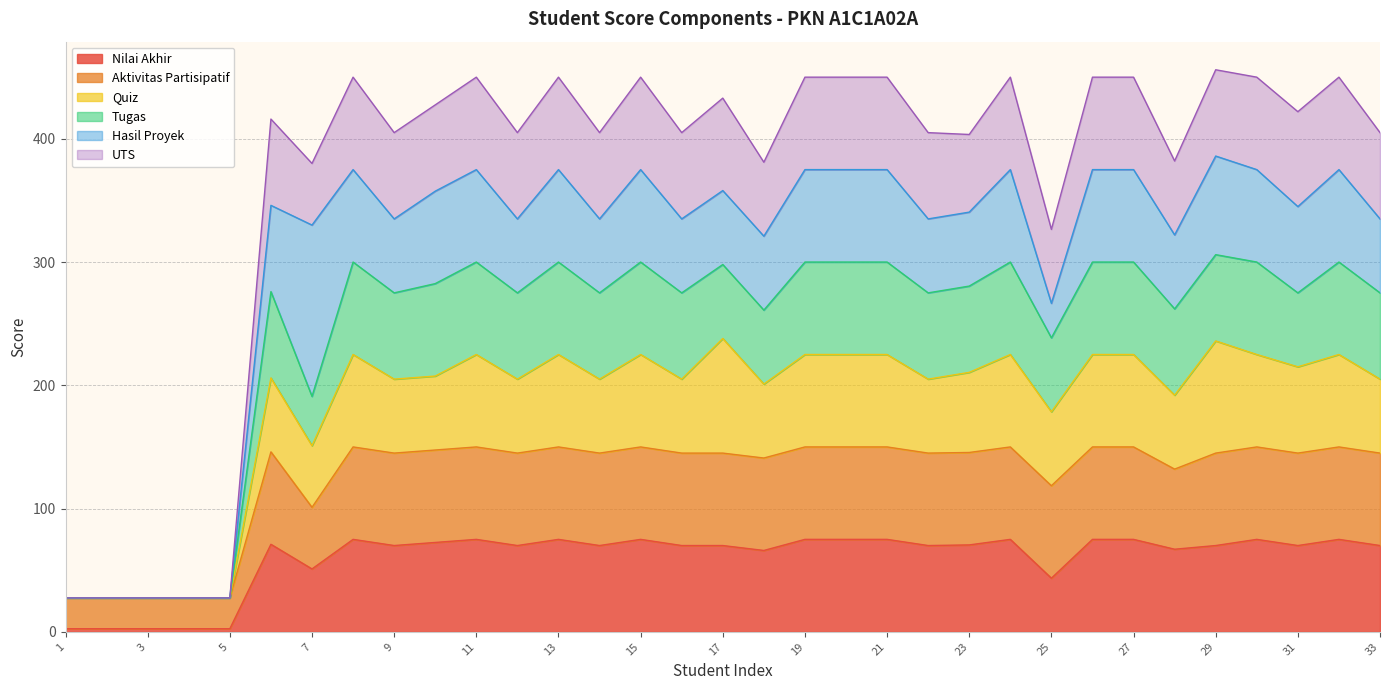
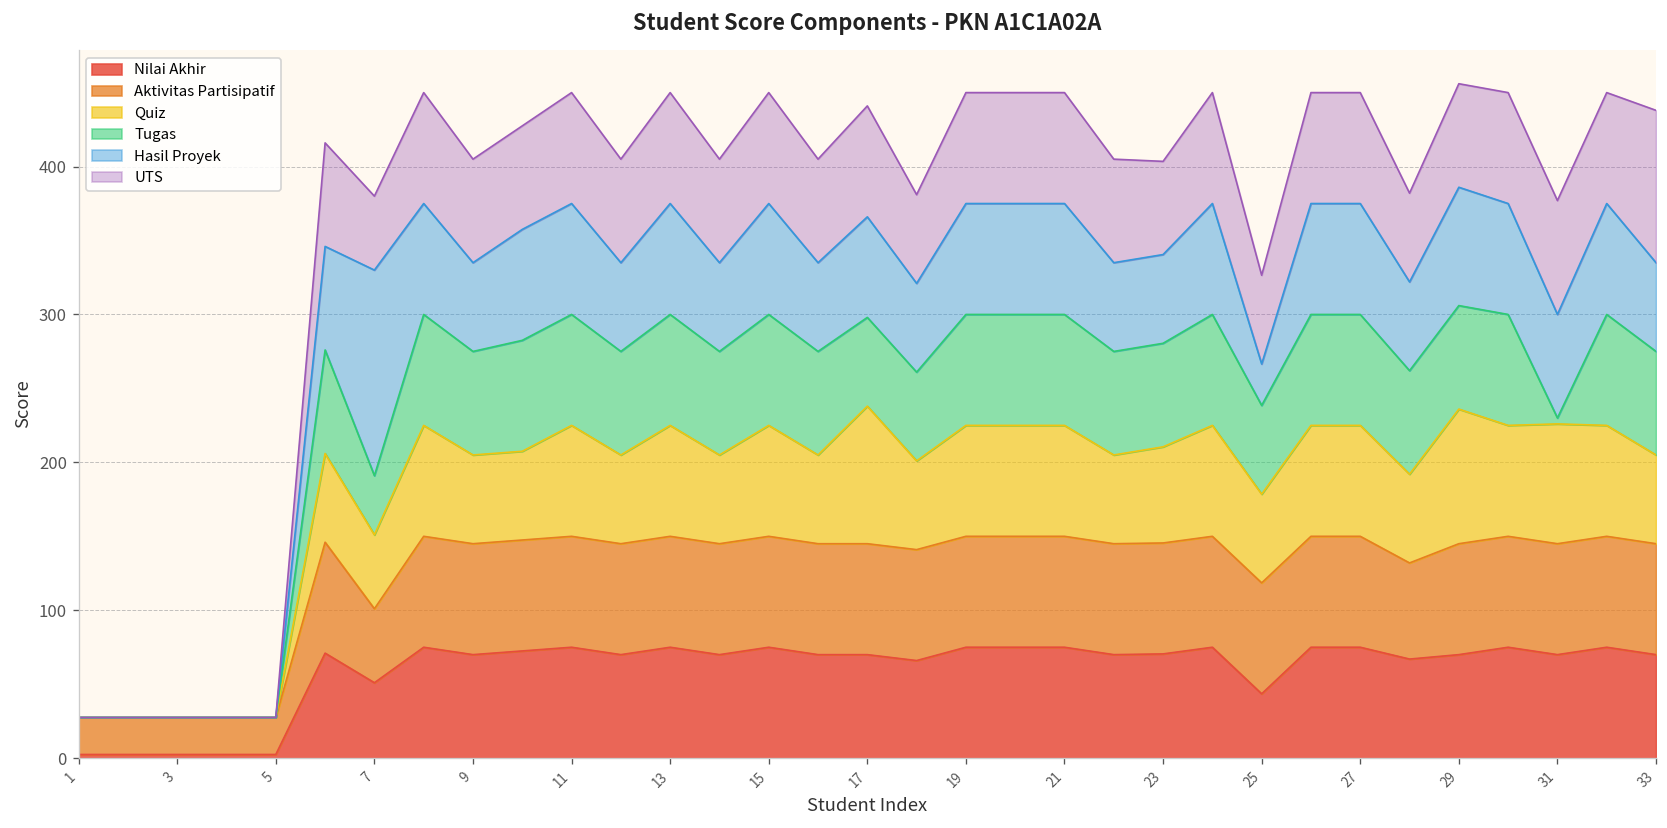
  {
    "Quiz": {
      "7": 50,
      "9": 60,
      "11": 75,
      "13": 75,
      "15": 75,
      "17": 93,
      "19": 75,
      "21": 75,
      "23": 65,
      "25": 60,
      "27": 75,
      "29": 91,
-     "31": 70,
+     "31": 81,
      "33": 60
    },
    "Tugas": {
      "7": 40,
      "9": 70,
      "11": 75,
      "13": 75,
      "15": 75,
      "17": 60,
      "19": 75,
      "21": 75,
      "23": 70,
      "25": 60,
      "27": 75,
      "29": 70,
-     "31": 60,
+     "31": 4,
      "33": 70
    },
    "Hasil Proyek": {
      "7": 139,
      "9": 60,
      "11": 75,
      "13": 75,
      "15": 75,
-     "17": 60,
+     "17": 68,
      "19": 75,
      "21": 75,
      "23": 60,
      "25": 28,
      "27": 75,
      "29": 80,
      "31": 70,
      "33": 60
    },
    "UTS": {
      "7": 50,
      "9": 70,
      "11": 75,
      "13": 75,
      "15": 75,
      "17": 75,
      "19": 75,
      "21": 75,
      "23": 63,
      "25": 60,
      "27": 75,
      "29": 70,
      "31": 77,
-     "33": 70
+     "33": 103
    }
  }
